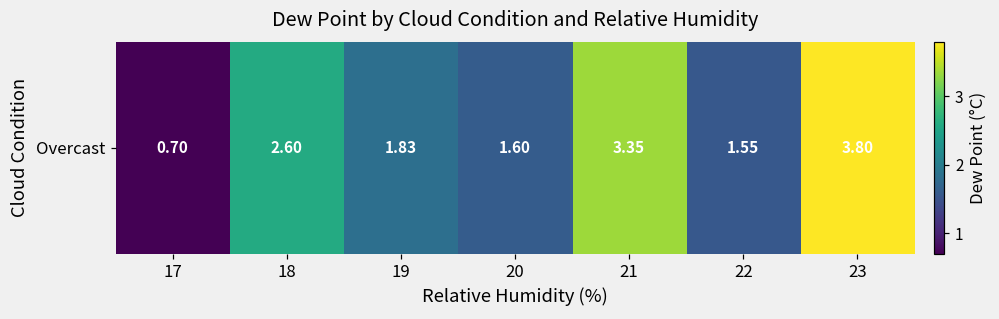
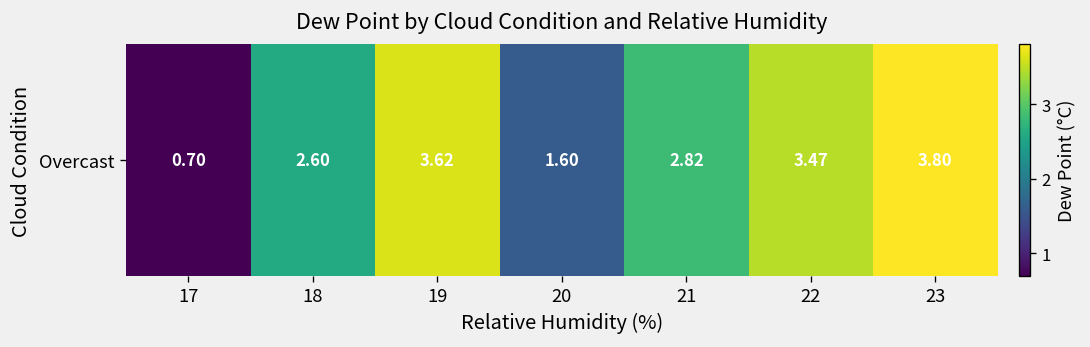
  {
    "Overcast": {
      "17": 0.70,
      "18": 2.60,
-     "19": 1.83,
+     "19": 3.62,
      "20": 1.60,
-     "21": 3.35,
-     "22": 1.55,
+     "21": 2.82,
+     "22": 3.47,
      "23": 3.80
    }
  }
